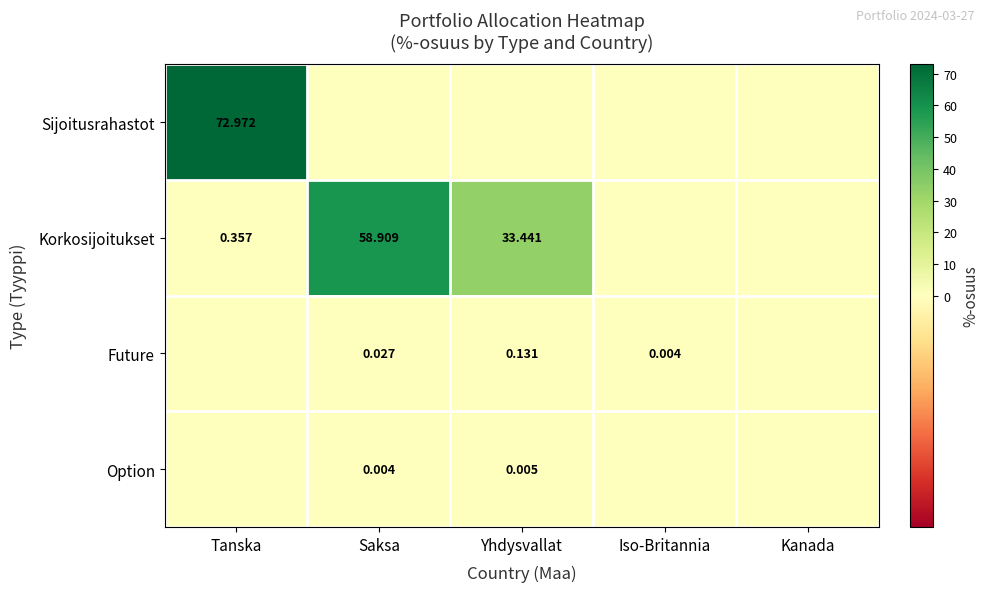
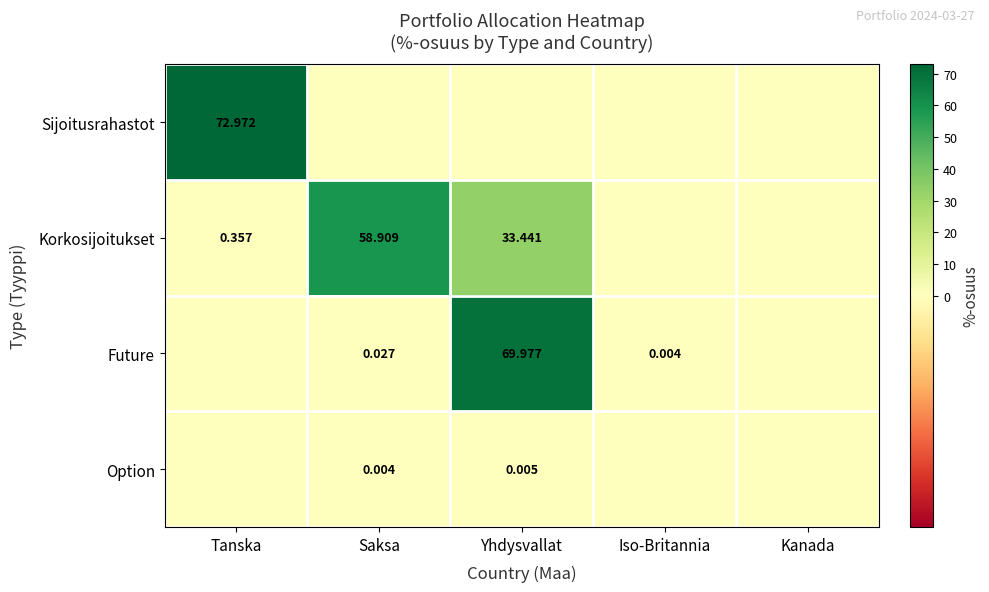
  {
    "Sijoitusrahastot": {
      "Tanska": 72.972
    },
    "Korkosijoitukset": {
      "Tanska": 0.357,
      "Saksa": 58.909,
      "Yhdysvallat": 33.441
    },
    "Future": {
      "Saksa": 0.027,
-     "Yhdysvallat": 0.131,
+     "Yhdysvallat": 69.977,
      "Iso-Britannia": 0.004
    },
    "Option": {
      "Saksa": 0.004,
      "Yhdysvallat": 0.005
    }
  }
